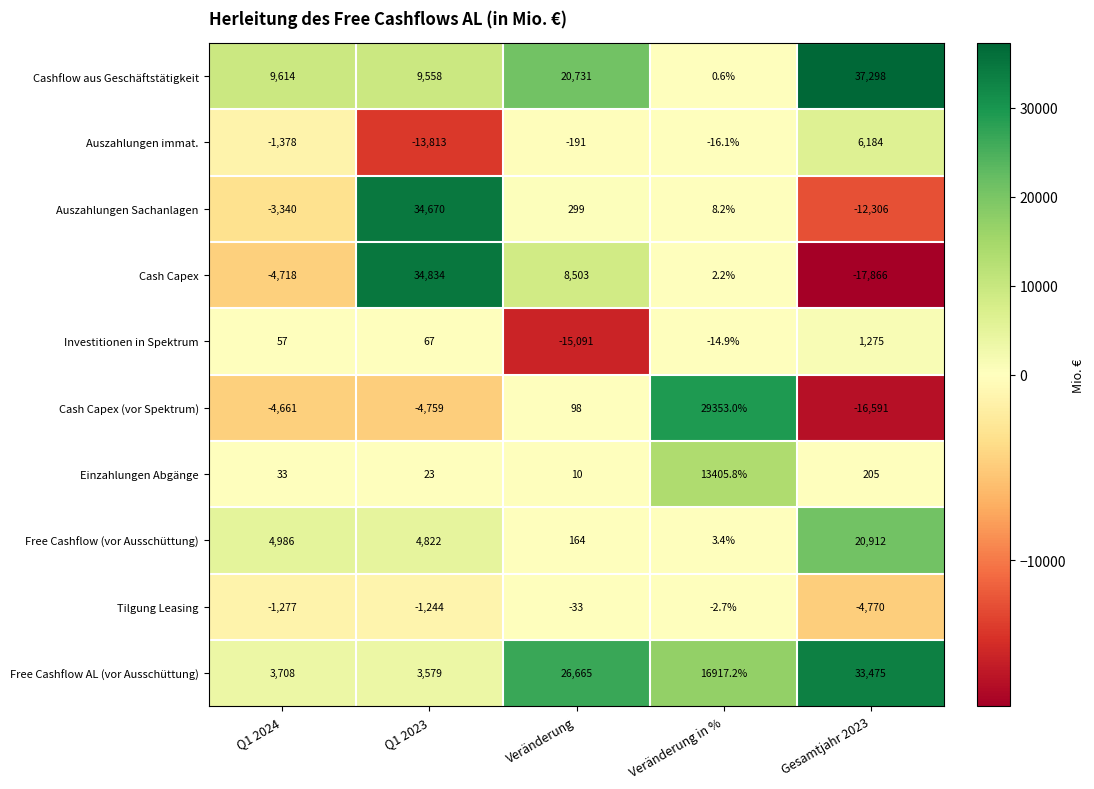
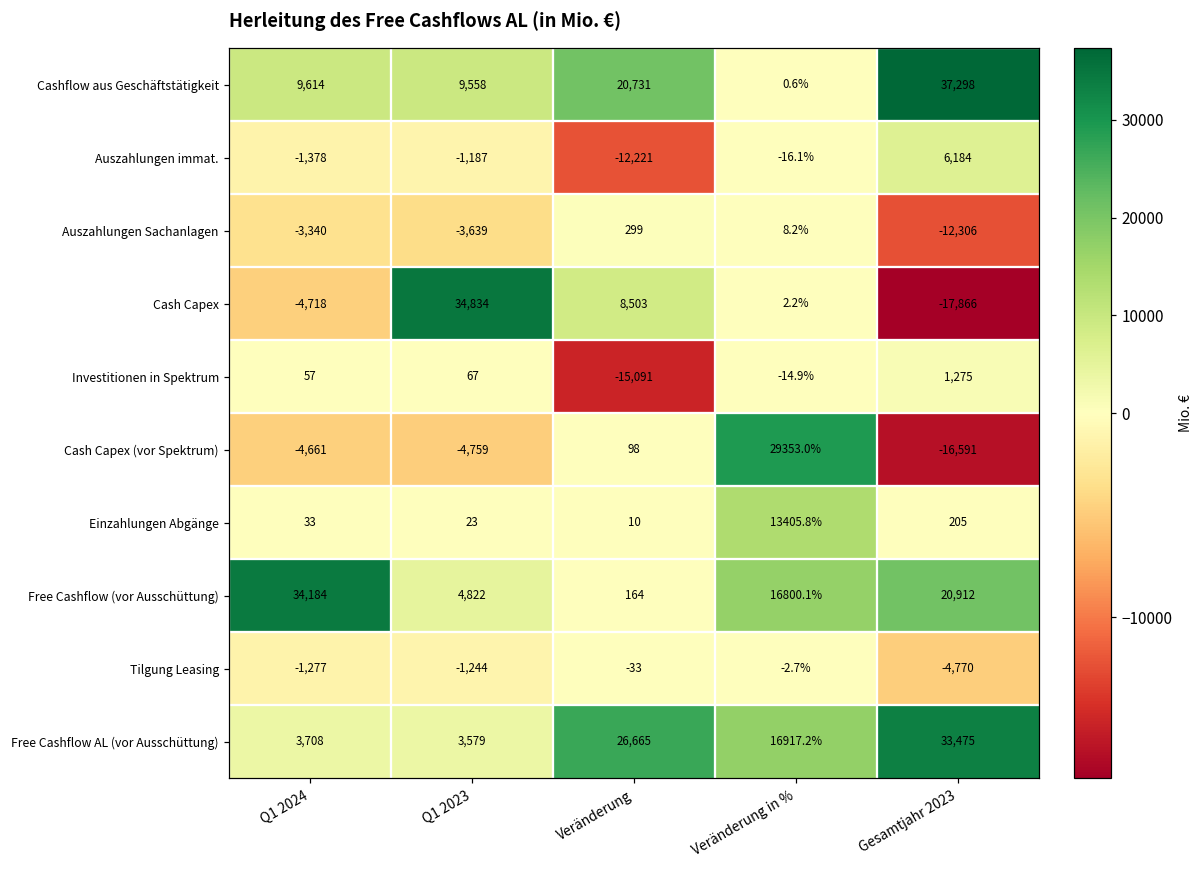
  {
    "Cashflow aus Geschäftstätigkeit": {
      "Q1 2024": "9,614",
      "Q1 2023": "9,558",
      "Veränderung": "20,731",
      "Veränderung in %": "0.6%",
      "Gesamtjahr 2023": "37,298"
    },
    "Auszahlungen immat.": {
      "Q1 2024": "-1,378",
-     "Q1 2023": "-13,813",
-     "Veränderung": "-191",
+     "Q1 2023": "-1,187",
+     "Veränderung": "-12,221",
      "Veränderung in %": "-16.1%",
      "Gesamtjahr 2023": "6,184"
    },
    "Auszahlungen Sachanlagen": {
      "Q1 2024": "-3,340",
-     "Q1 2023": "34,670",
+     "Q1 2023": "-3,639",
      "Veränderung": "299",
      "Veränderung in %": "8.2%",
      "Gesamtjahr 2023": "-12,306"
    },
    "Cash Capex": {
      "Q1 2024": "-4,718",
      "Q1 2023": "34,834",
      "Veränderung": "8,503",
      "Veränderung in %": "2.2%",
      "Gesamtjahr 2023": "-17,866"
    },
    "Investitionen in Spektrum": {
      "Q1 2024": "57",
      "Q1 2023": "67",
      "Veränderung": "-15,091",
      "Veränderung in %": "-14.9%",
      "Gesamtjahr 2023": "1,275"
    },
    "Cash Capex (vor Spektrum)": {
      "Q1 2024": "-4,661",
      "Q1 2023": "-4,759",
      "Veränderung": "98",
      "Veränderung in %": "29353.0%",
      "Gesamtjahr 2023": "-16,591"
    },
    "Einzahlungen Abgänge": {
      "Q1 2024": "33",
      "Q1 2023": "23",
      "Veränderung": "10",
      "Veränderung in %": "13405.8%",
      "Gesamtjahr 2023": "205"
    },
    "Free Cashflow (vor Ausschüttung)": {
-     "Q1 2024": "4,986",
+     "Q1 2024": "34,184",
      "Q1 2023": "4,822",
      "Veränderung": "164",
-     "Veränderung in %": "3.4%",
+     "Veränderung in %": "16800.1%",
      "Gesamtjahr 2023": "20,912"
    },
    "Tilgung Leasing": {
      "Q1 2024": "-1,277",
      "Q1 2023": "-1,244",
      "Veränderung": "-33",
      "Veränderung in %": "-2.7%",
      "Gesamtjahr 2023": "-4,770"
    },
    "Free Cashflow AL (vor Ausschüttung)": {
      "Q1 2024": "3,708",
      "Q1 2023": "3,579",
      "Veränderung": "26,665",
      "Veränderung in %": "16917.2%",
      "Gesamtjahr 2023": "33,475"
    }
  }
